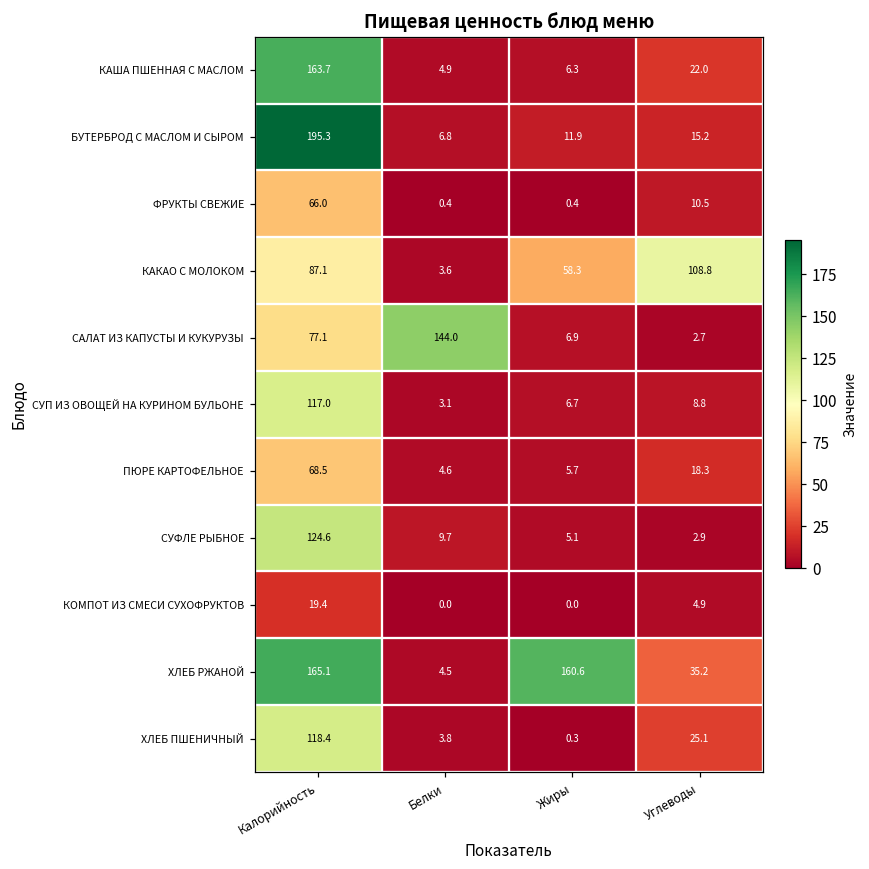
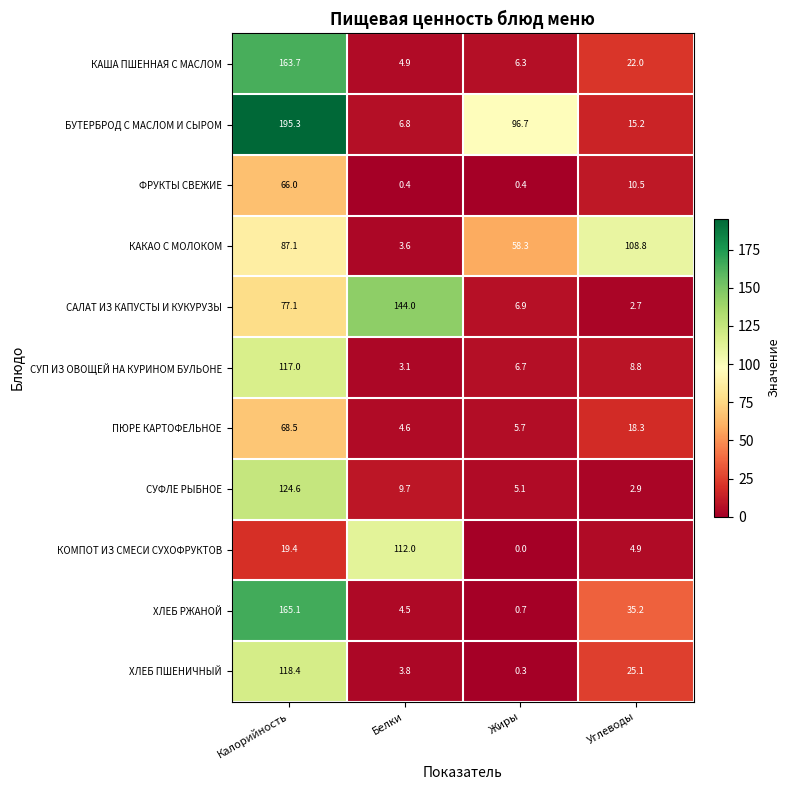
  {
    "КАША ПШЕННАЯ С МАСЛОМ": {
      "Калорийность": 163.7,
      "Белки": 4.9,
      "Жиры": 6.3,
      "Углеводы": 22.0
    },
    "БУТЕРБРОД С МАСЛОМ И СЫРОМ": {
      "Калорийность": 195.3,
      "Белки": 6.8,
-     "Жиры": 11.9,
+     "Жиры": 96.7,
      "Углеводы": 15.2
    },
    "ФРУКТЫ СВЕЖИЕ": {
      "Калорийность": 66.0,
      "Белки": 0.4,
      "Жиры": 0.4,
      "Углеводы": 10.5
    },
    "КАКАО С МОЛОКОМ": {
      "Калорийность": 87.1,
      "Белки": 3.6,
      "Жиры": 58.3,
      "Углеводы": 108.8
    },
    "САЛАТ ИЗ КАПУСТЫ И КУКУРУЗЫ": {
      "Калорийность": 77.1,
      "Белки": 144.0,
      "Жиры": 6.9,
      "Углеводы": 2.7
    },
    "СУП ИЗ ОВОЩЕЙ НА КУРИНОМ БУЛЬОНЕ": {
      "Калорийность": 117.0,
      "Белки": 3.1,
      "Жиры": 6.7,
      "Углеводы": 8.8
    },
    "ПЮРЕ КАРТОФЕЛЬНОЕ": {
      "Калорийность": 68.5,
      "Белки": 4.6,
      "Жиры": 5.7,
      "Углеводы": 18.3
    },
    "СУФЛЕ РЫБНОЕ": {
      "Калорийность": 124.6,
      "Белки": 9.7,
      "Жиры": 5.1,
      "Углеводы": 2.9
    },
    "КОМПОТ ИЗ СМЕСИ СУХОФРУКТОВ": {
      "Калорийность": 19.4,
-     "Белки": 0.0,
+     "Белки": 112.0,
      "Жиры": 0.0,
      "Углеводы": 4.9
    },
    "ХЛЕБ РЖАНОЙ": {
      "Калорийность": 165.1,
      "Белки": 4.5,
-     "Жиры": 160.6,
+     "Жиры": 0.7,
      "Углеводы": 35.2
    },
    "ХЛЕБ ПШЕНИЧНЫЙ": {
      "Калорийность": 118.4,
      "Белки": 3.8,
      "Жиры": 0.3,
      "Углеводы": 25.1
    }
  }
